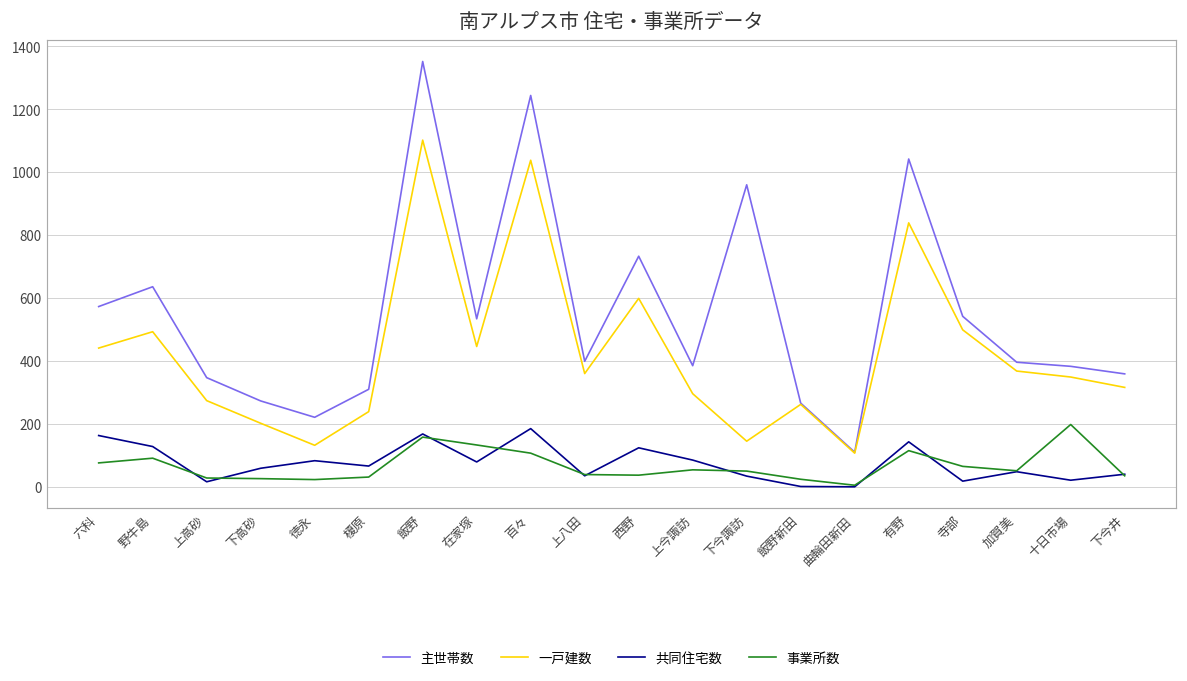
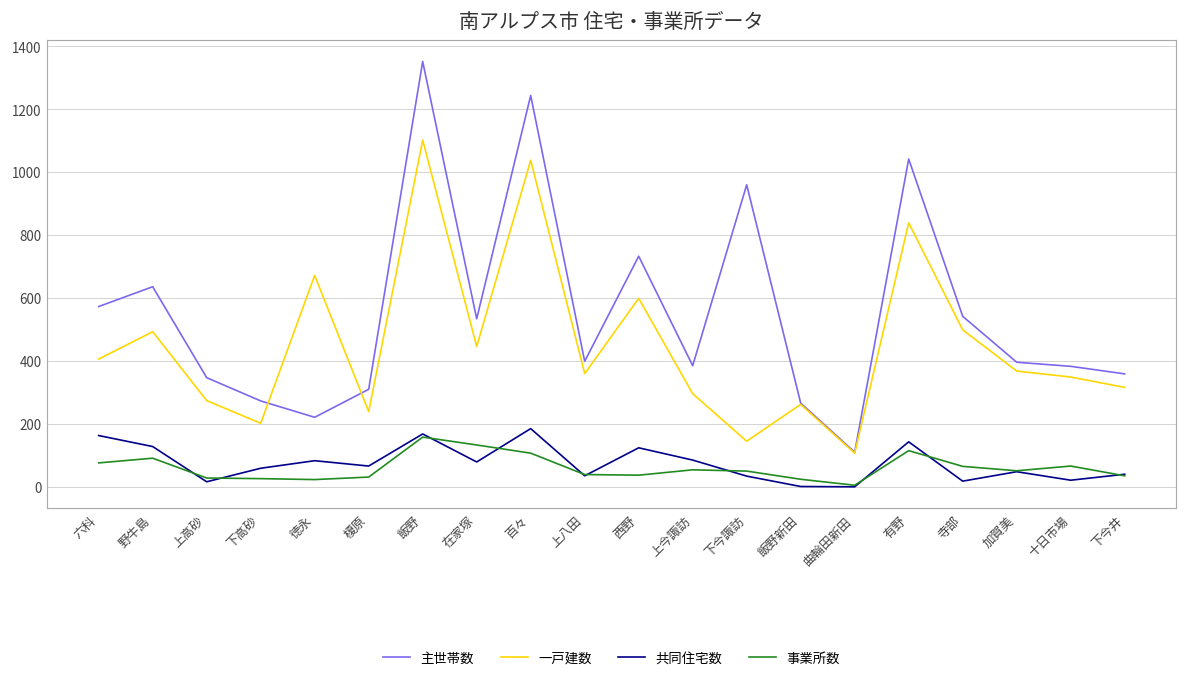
  {
    "主世帯数": {
      "六科": 570,
      "野牛島": 640,
      "上高砂": 350,
      "下高砂": 270,
      "徳永": 220,
      "榎原": 310,
      "飯野": 1350,
      "在家塚": 530,
      "百々": 1240,
      "上八田": 400,
      "西野": 730,
      "上今諏訪": 390,
      "下今諏訪": 960,
      "有野": 1040,
      "寺部": 540,
      "加賀美": 400,
      "十日市場": 380,
      "下今井": 360
    },
    "一戸建数": {
-     "六科": 440,
+     "六科": 410,
      "野牛島": 490,
      "上高砂": 270,
      "下高砂": 200,
-     "徳永": 130,
+     "徳永": 670,
      "榎原": 240,
      "飯野": 1100,
      "在家塚": 450,
      "百々": 1040,
      "上八田": 360,
      "西野": 600,
      "上今諏訪": 300,
      "下今諏訪": 150,
      "有野": 840,
      "寺部": 500,
      "加賀美": 370,
      "十日市場": 350,
      "下今井": 320
    },
    "共同住宅数": {
      "六科": 160,
      "野牛島": 130,
      "上高砂": 20,
      "下高砂": 60,
      "徳永": 80,
      "榎原": 70,
      "飯野": 170,
      "在家塚": 80,
      "百々": 190,
      "西野": 120,
      "上今諏訪": 90,
      "下今諏訪": 30,
      "飯野新田": 0,
      "有野": 140,
      "寺部": 20,
      "十日市場": 20
    },
    "事業所数": {
      "六科": 80,
      "野牛島": 90,
      "上高砂": 30,
      "下高砂": 30,
      "徳永": 20,
      "榎原": 30,
      "飯野": 160,
      "在家塚": 130,
      "百々": 110,
      "西野": 40,
      "上今諏訪": 50,
      "下今諏訪": 50,
      "飯野新田": 20,
      "有野": 120,
      "寺部": 70,
-     "十日市場": 200
+     "十日市場": 70
    }
  }
